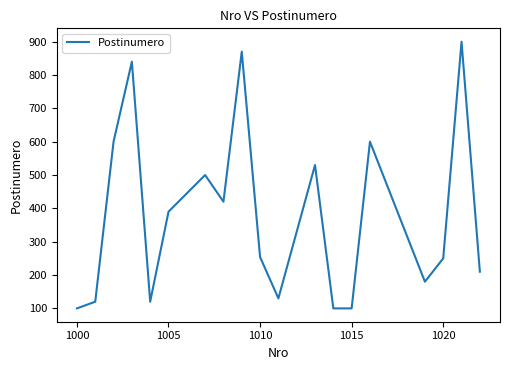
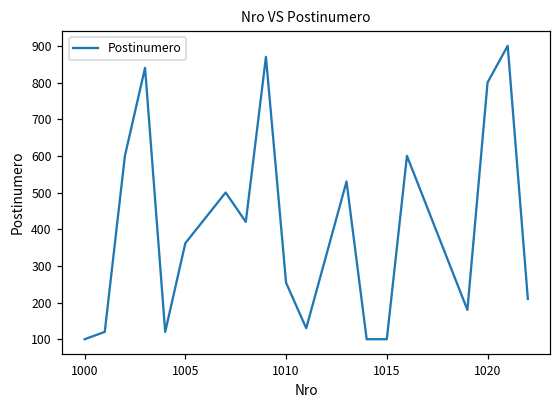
  {
    "1000": 100,
-   "1005": 390,
+   "1005": 360,
    "1010": 250,
    "1015": 100,
-   "1020": 250
+   "1020": 800
  }
